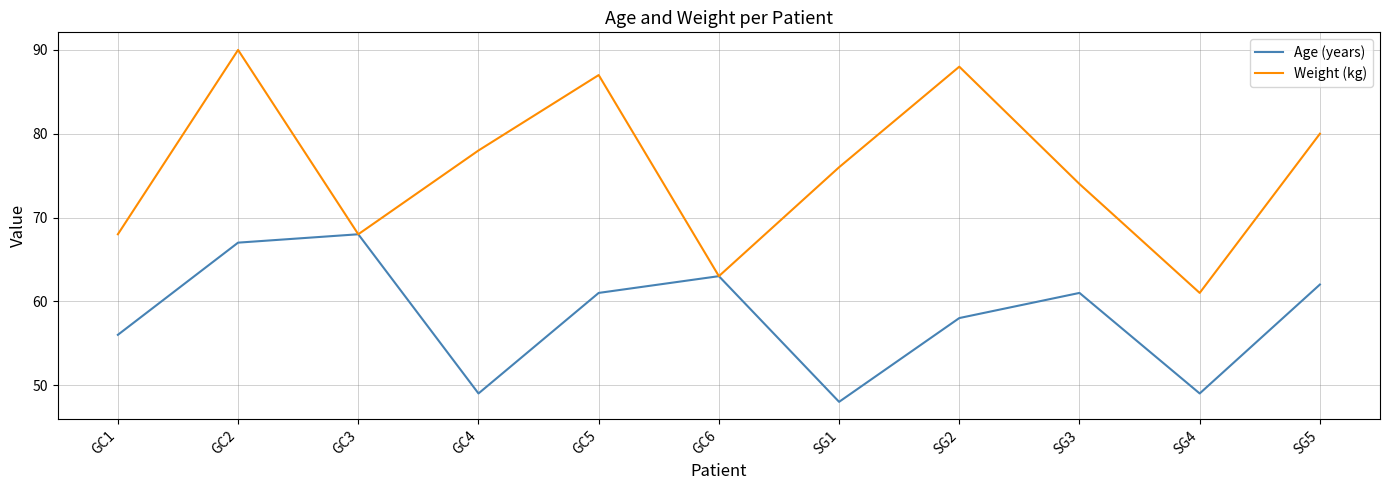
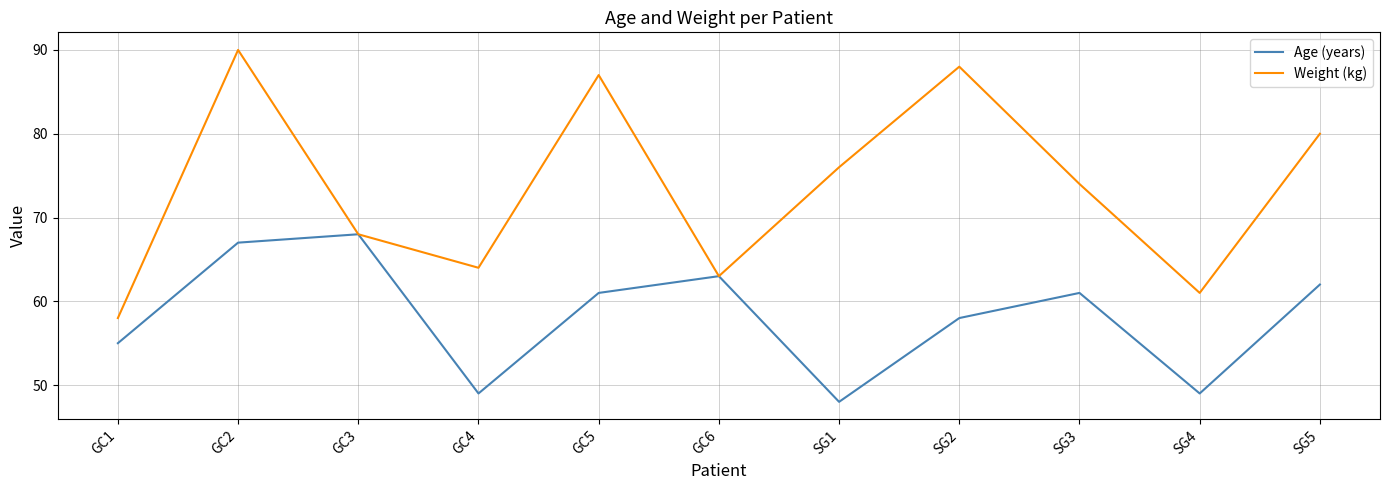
  {
    "Age (years)": {
-     "GC1": 56,
+     "GC1": 55,
      "GC2": 67,
      "GC4": 49,
      "GC5": 61,
      "SG1": 48,
      "SG2": 58,
      "SG3": 61,
      "SG4": 49,
      "SG5": 62
    },
    "Weight (kg)": {
-     "GC1": 68,
+     "GC1": 58,
      "GC2": 90,
-     "GC4": 78,
+     "GC4": 64,
      "GC5": 87,
      "SG1": 76,
      "SG2": 88,
      "SG3": 74,
      "SG4": 61,
      "SG5": 80
    }
  }
